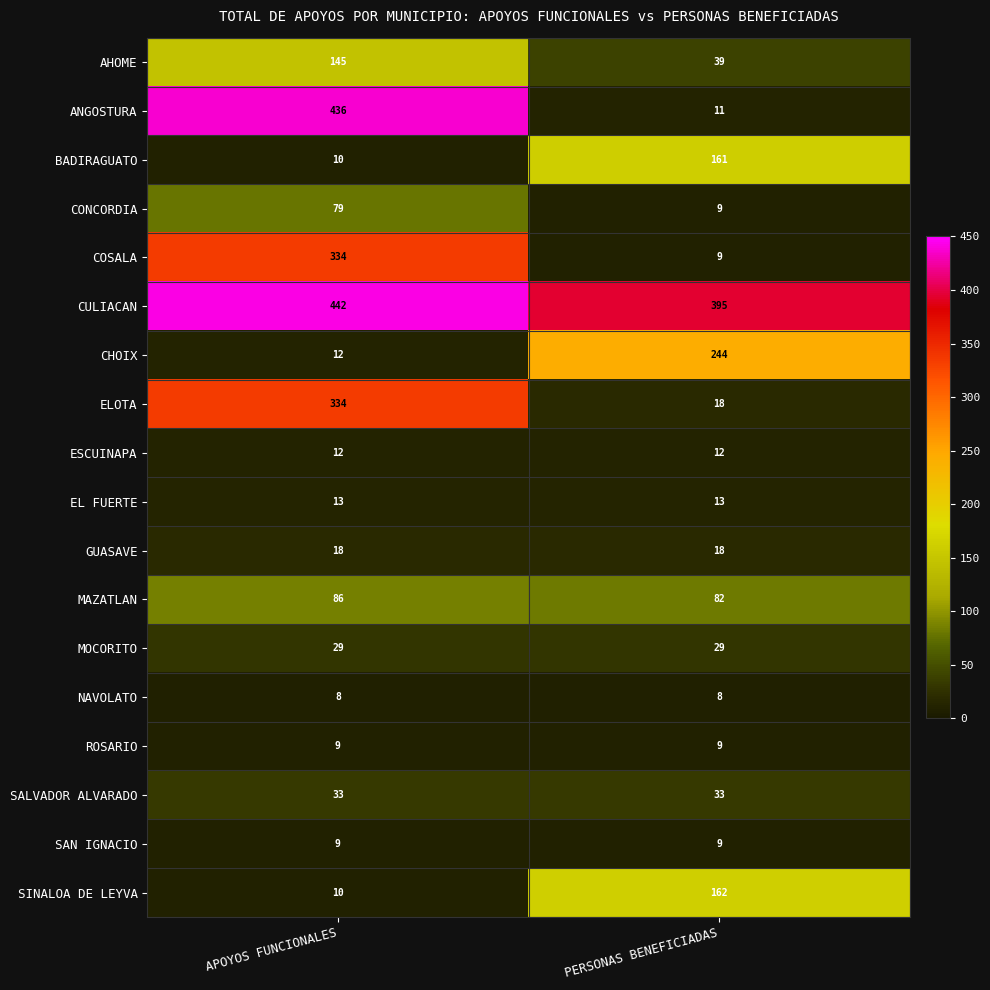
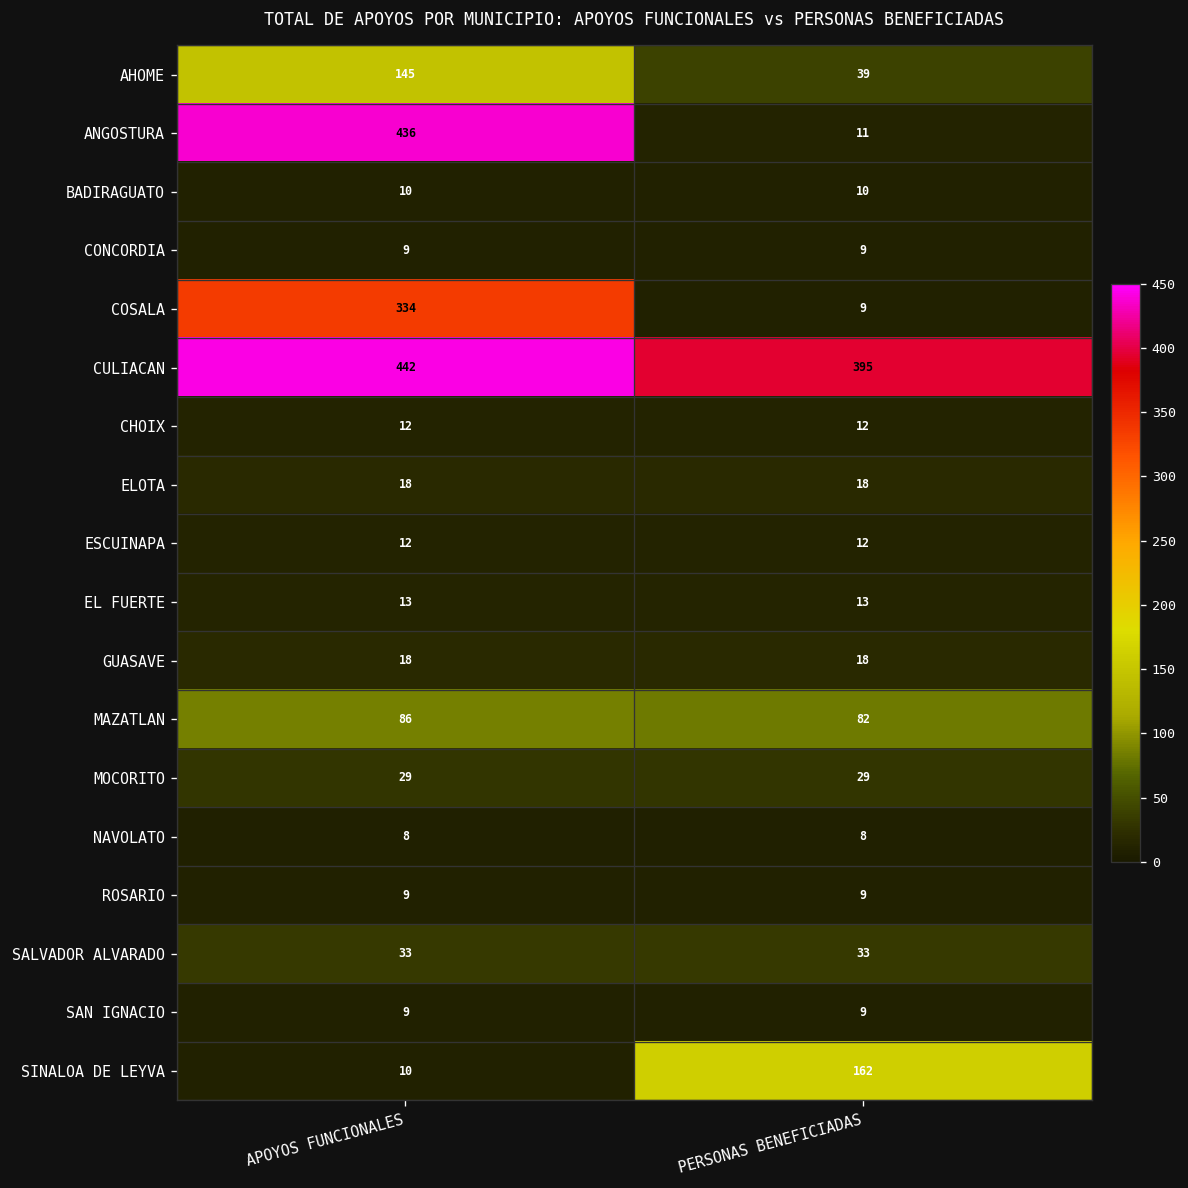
  {
    "AHOME": {
      "APOYOS FUNCIONALES": 145,
      "PERSONAS BENEFICIADAS": 39
    },
    "ANGOSTURA": {
      "APOYOS FUNCIONALES": 436,
      "PERSONAS BENEFICIADAS": 11
    },
    "BADIRAGUATO": {
      "APOYOS FUNCIONALES": 10,
-     "PERSONAS BENEFICIADAS": 161
+     "PERSONAS BENEFICIADAS": 10
    },
    "CONCORDIA": {
-     "APOYOS FUNCIONALES": 79,
+     "APOYOS FUNCIONALES": 9,
      "PERSONAS BENEFICIADAS": 9
    },
    "COSALA": {
      "APOYOS FUNCIONALES": 334,
      "PERSONAS BENEFICIADAS": 9
    },
    "CULIACAN": {
      "APOYOS FUNCIONALES": 442,
      "PERSONAS BENEFICIADAS": 395
    },
    "CHOIX": {
      "APOYOS FUNCIONALES": 12,
-     "PERSONAS BENEFICIADAS": 244
+     "PERSONAS BENEFICIADAS": 12
    },
    "ELOTA": {
-     "APOYOS FUNCIONALES": 334,
+     "APOYOS FUNCIONALES": 18,
      "PERSONAS BENEFICIADAS": 18
    },
    "ESCUINAPA": {
      "APOYOS FUNCIONALES": 12,
      "PERSONAS BENEFICIADAS": 12
    },
    "EL FUERTE": {
      "APOYOS FUNCIONALES": 13,
      "PERSONAS BENEFICIADAS": 13
    },
    "GUASAVE": {
      "APOYOS FUNCIONALES": 18,
      "PERSONAS BENEFICIADAS": 18
    },
    "MAZATLAN": {
      "APOYOS FUNCIONALES": 86,
      "PERSONAS BENEFICIADAS": 82
    },
    "MOCORITO": {
      "APOYOS FUNCIONALES": 29,
      "PERSONAS BENEFICIADAS": 29
    },
    "NAVOLATO": {
      "APOYOS FUNCIONALES": 8,
      "PERSONAS BENEFICIADAS": 8
    },
    "ROSARIO": {
      "APOYOS FUNCIONALES": 9,
      "PERSONAS BENEFICIADAS": 9
    },
    "SALVADOR ALVARADO": {
      "APOYOS FUNCIONALES": 33,
      "PERSONAS BENEFICIADAS": 33
    },
    "SAN IGNACIO": {
      "APOYOS FUNCIONALES": 9,
      "PERSONAS BENEFICIADAS": 9
    },
    "SINALOA DE LEYVA": {
      "APOYOS FUNCIONALES": 10,
      "PERSONAS BENEFICIADAS": 162
    }
  }
